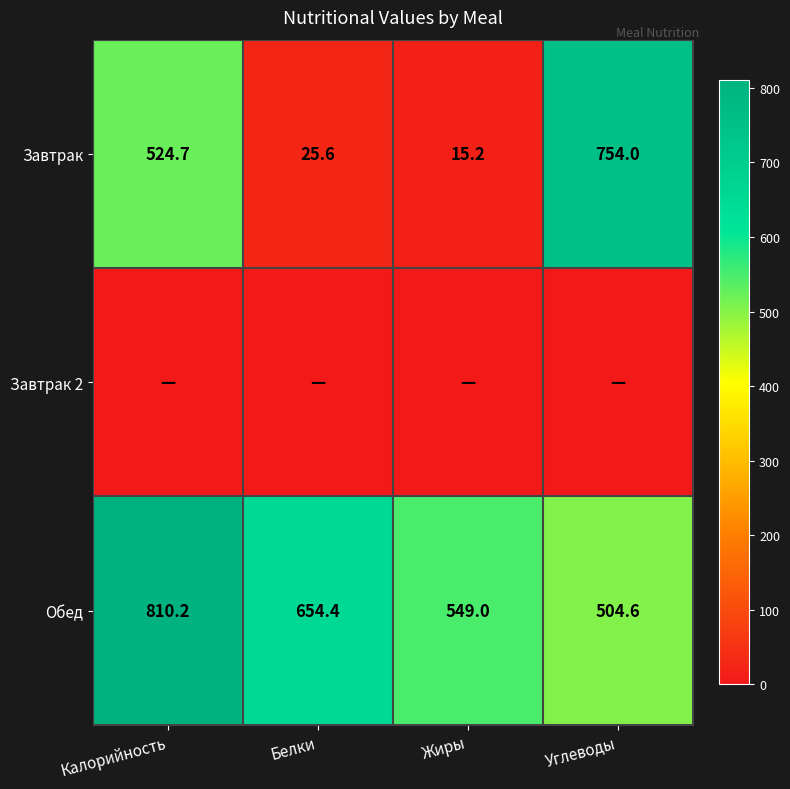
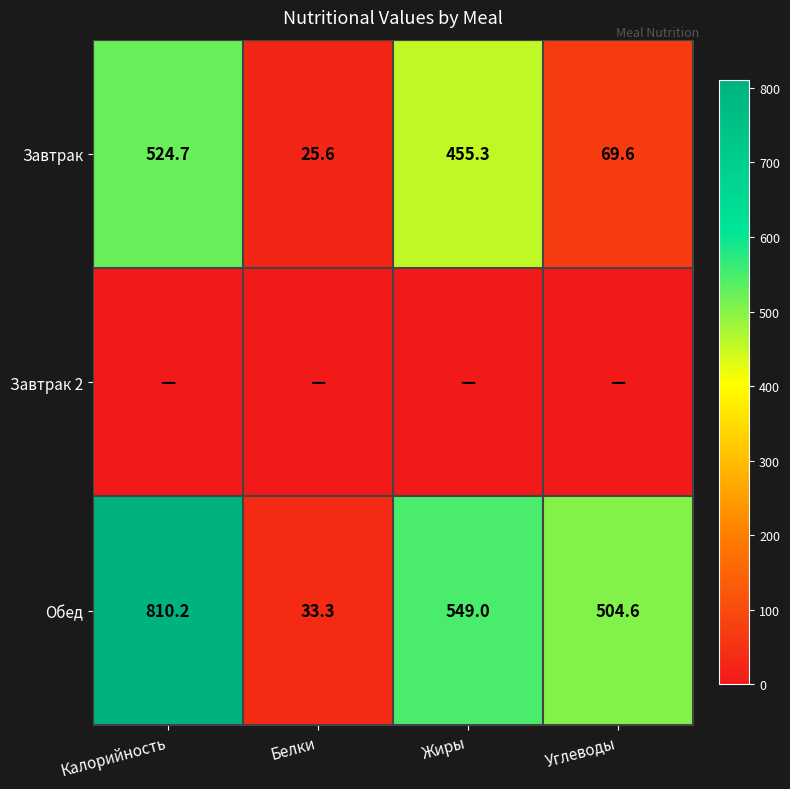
  {
    "Завтрак": {
      "Калорийность": 524.7,
      "Белки": 25.6,
-     "Жиры": 15.2,
-     "Углеводы": 754.0
+     "Жиры": 455.3,
+     "Углеводы": 69.6
    },
    "Обед": {
      "Калорийность": 810.2,
-     "Белки": 654.4,
+     "Белки": 33.3,
      "Жиры": 549.0,
      "Углеводы": 504.6
    }
  }
